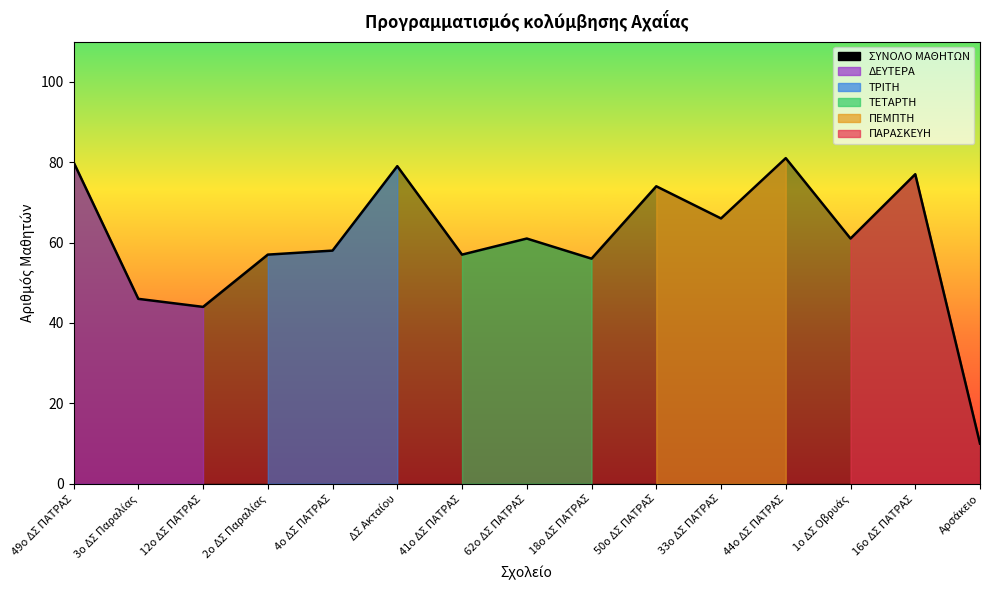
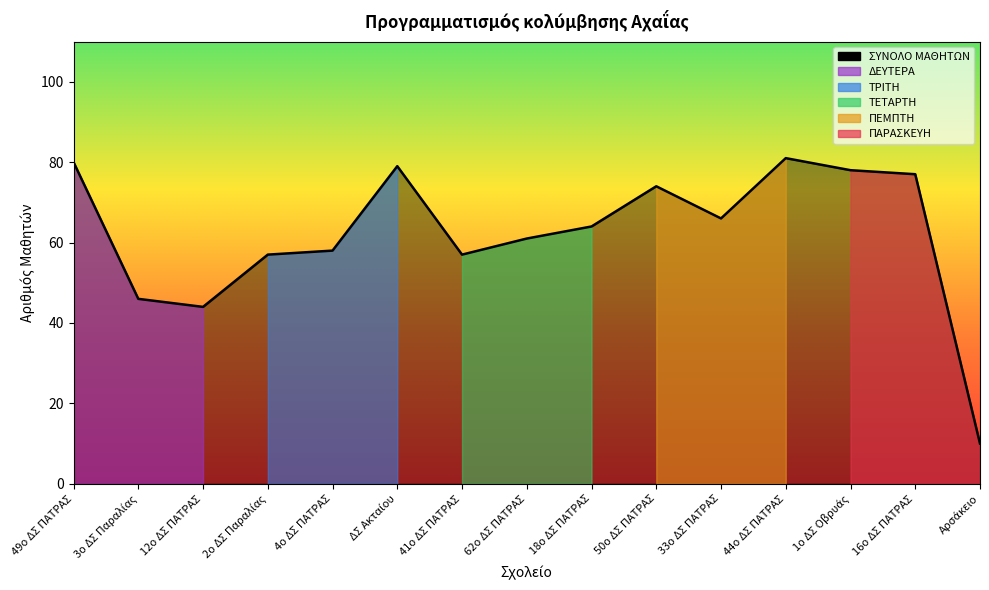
  {
    "ΣΥΝΟΛΟ ΜΑΘΗΤΩΝ": {
-     "18ο ΔΣ ΠΑΤΡΑΣ": 56,
-     "1ο ΔΣ Οβρυάς": 61
+     "18ο ΔΣ ΠΑΤΡΑΣ": 64,
+     "1ο ΔΣ Οβρυάς": 78
    }
  }
